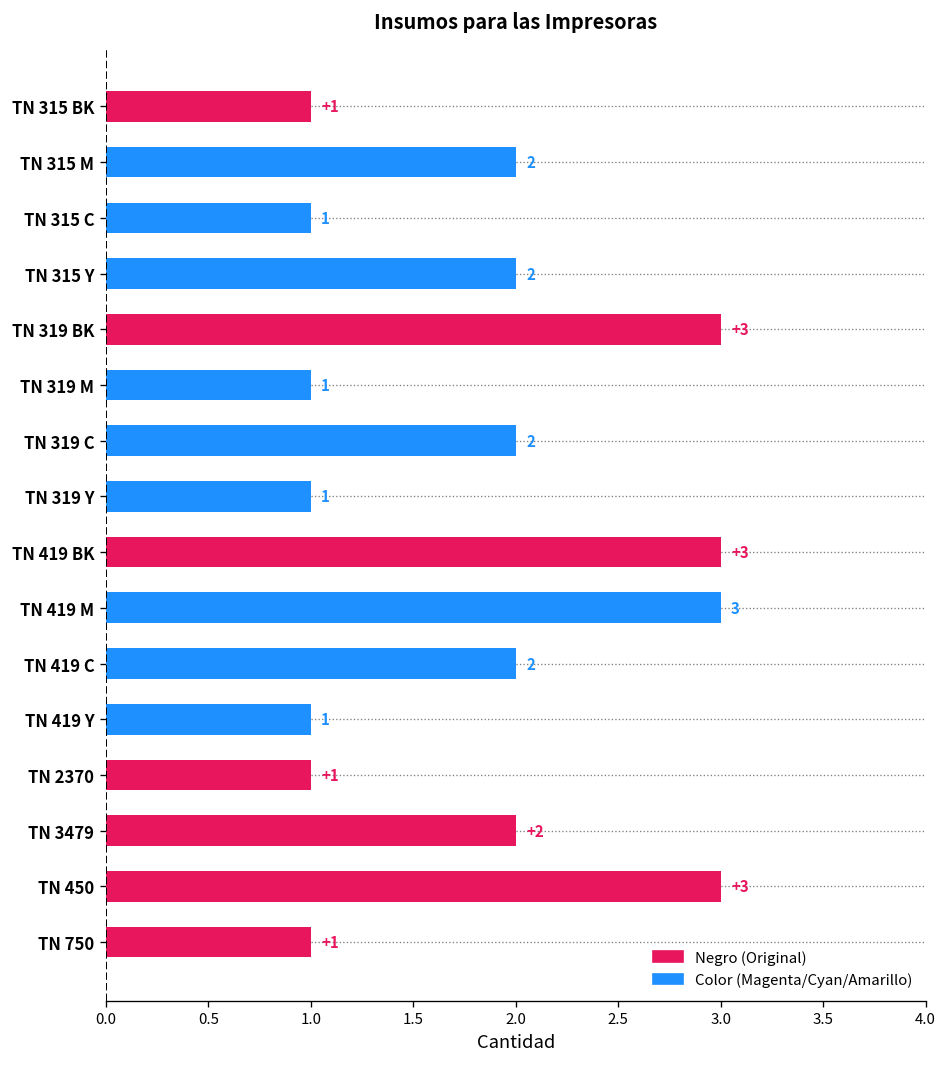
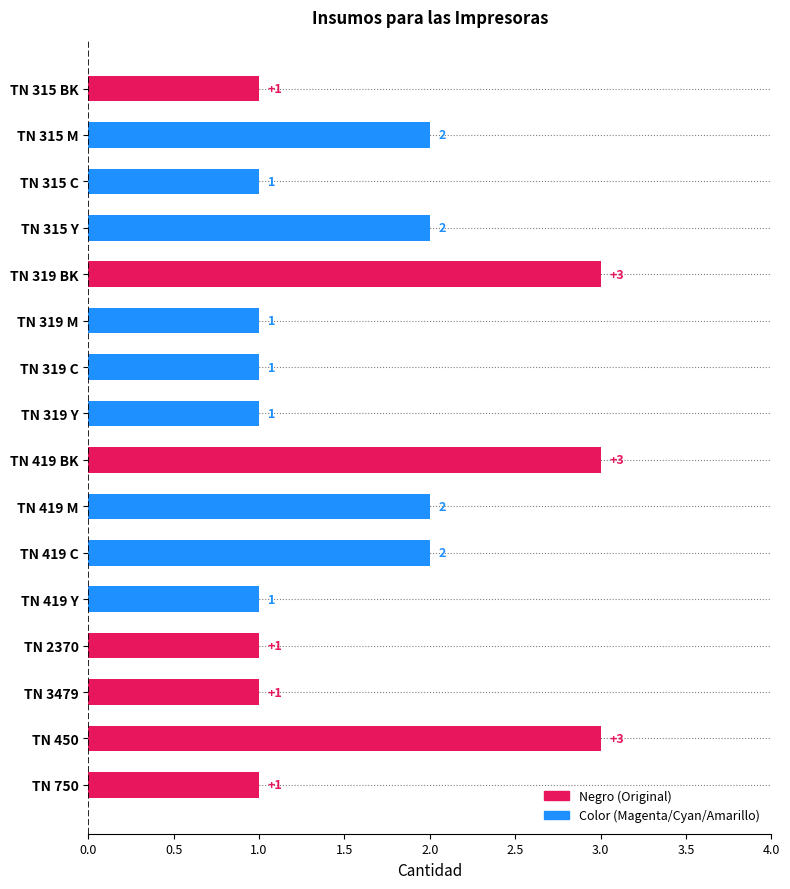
  {
    "TN 315 BK": "+1",
    "TN 315 M": "2",
    "TN 315 C": "1",
    "TN 315 Y": "2",
    "TN 319 BK": "+3",
    "TN 319 M": "1",
-   "TN 319 C": "2",
+   "TN 319 C": "1",
    "TN 319 Y": "1",
    "TN 419 BK": "+3",
-   "TN 419 M": "3",
+   "TN 419 M": "2",
    "TN 419 C": "2",
    "TN 419 Y": "1",
    "TN 2370": "+1",
-   "TN 3479": "+2",
+   "TN 3479": "+1",
    "TN 450": "+3",
    "TN 750": "+1"
  }
